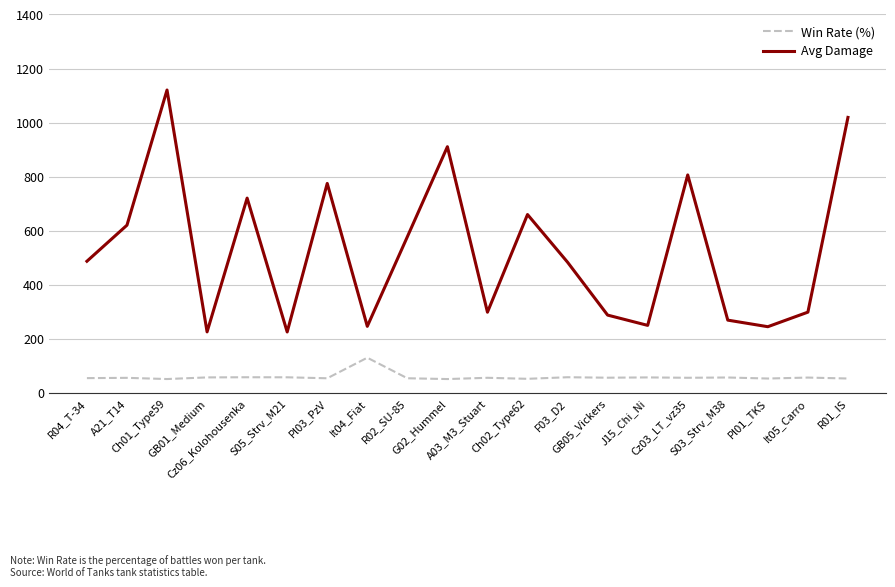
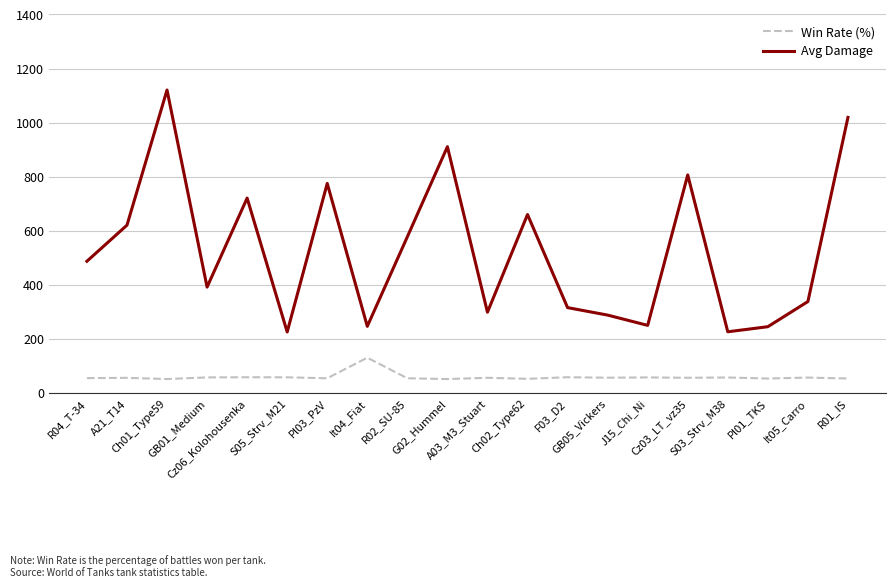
  {
    "Win Rate (%)": {
      "R04_T-34": 50,
      "A21_T14": 60,
      "Ch01_Type59": 50,
      "GB01_Medium": 60,
      "Cz06_Kolohousenka": 60,
      "S05_Strv_M21": 60,
      "Pl03_PzV": 50,
      "It04_Fiat": 130,
      "R02_SU-85": 50,
      "G02_Hummel": 50,
      "A03_M3_Stuart": 60,
      "Ch02_Type62": 50,
      "F03_D2": 60,
      "GB05_Vickers": 60,
      "J15_Chi_Ni": 60,
      "Cz03_LT_vz35": 60,
      "S03_Strv_M38": 60,
      "Pl01_TKS": 50,
      "It05_Carro": 60,
      "R01_IS": 50
    },
    "Avg Damage": {
      "R04_T-34": 490,
      "A21_T14": 620,
      "Ch01_Type59": 1120,
-     "GB01_Medium": 230,
+     "GB01_Medium": 390,
      "Cz06_Kolohousenka": 720,
      "S05_Strv_M21": 230,
      "Pl03_PzV": 780,
      "It04_Fiat": 250,
      "R02_SU-85": 580,
      "G02_Hummel": 910,
      "A03_M3_Stuart": 300,
      "Ch02_Type62": 660,
-     "F03_D2": 480,
+     "F03_D2": 320,
      "GB05_Vickers": 290,
      "J15_Chi_Ni": 250,
      "Cz03_LT_vz35": 810,
-     "S03_Strv_M38": 270,
+     "S03_Strv_M38": 230,
      "Pl01_TKS": 250,
-     "It05_Carro": 300,
+     "It05_Carro": 340,
      "R01_IS": 1020
    }
  }
